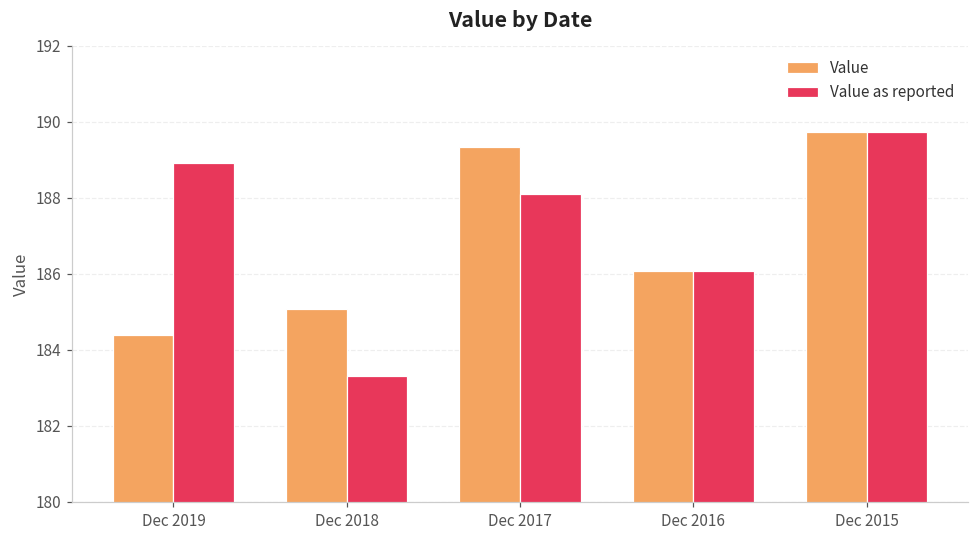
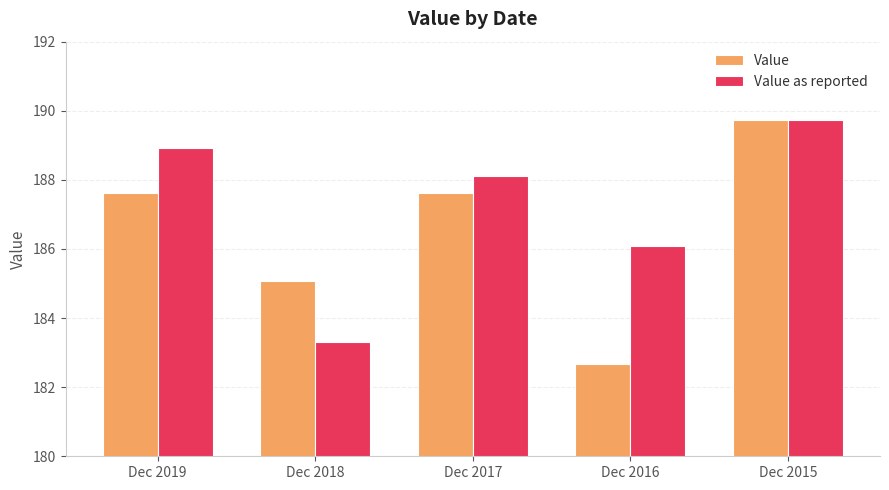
  {
    "Value": {
-     "Dec 2019": 184.4,
+     "Dec 2019": 187.6,
      "Dec 2018": 185.1,
-     "Dec 2017": 189.3,
-     "Dec 2016": 186.1,
+     "Dec 2017": 187.6,
+     "Dec 2016": 182.7,
      "Dec 2015": 189.7
    },
    "Value as reported": {
      "Dec 2019": 188.9,
      "Dec 2018": 183.3,
      "Dec 2017": 188.1,
      "Dec 2016": 186.1,
      "Dec 2015": 189.7
    }
  }
